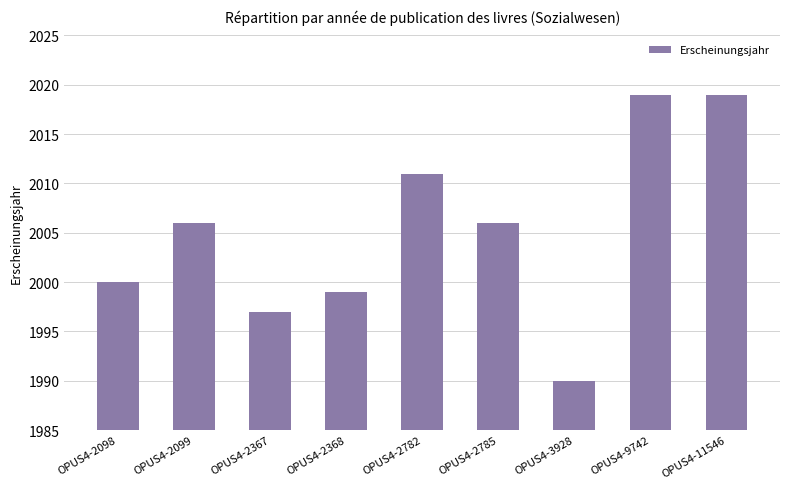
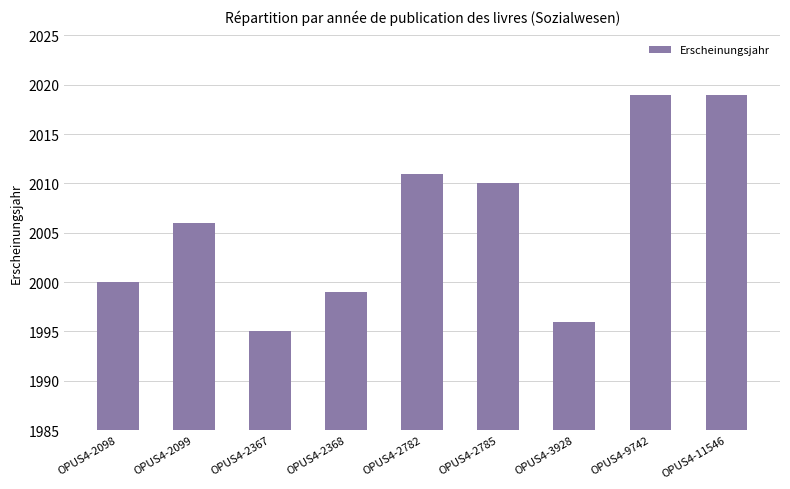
  {
    "OPUS4-2098": 2000,
    "OPUS4-2099": 2006,
-   "OPUS4-2367": 1997,
+   "OPUS4-2367": 1995,
    "OPUS4-2368": 1999,
    "OPUS4-2782": 2011,
-   "OPUS4-2785": 2006,
-   "OPUS4-3928": 1990,
+   "OPUS4-2785": 2010,
+   "OPUS4-3928": 1996,
    "OPUS4-9742": 2019,
    "OPUS4-11546": 2019
  }
